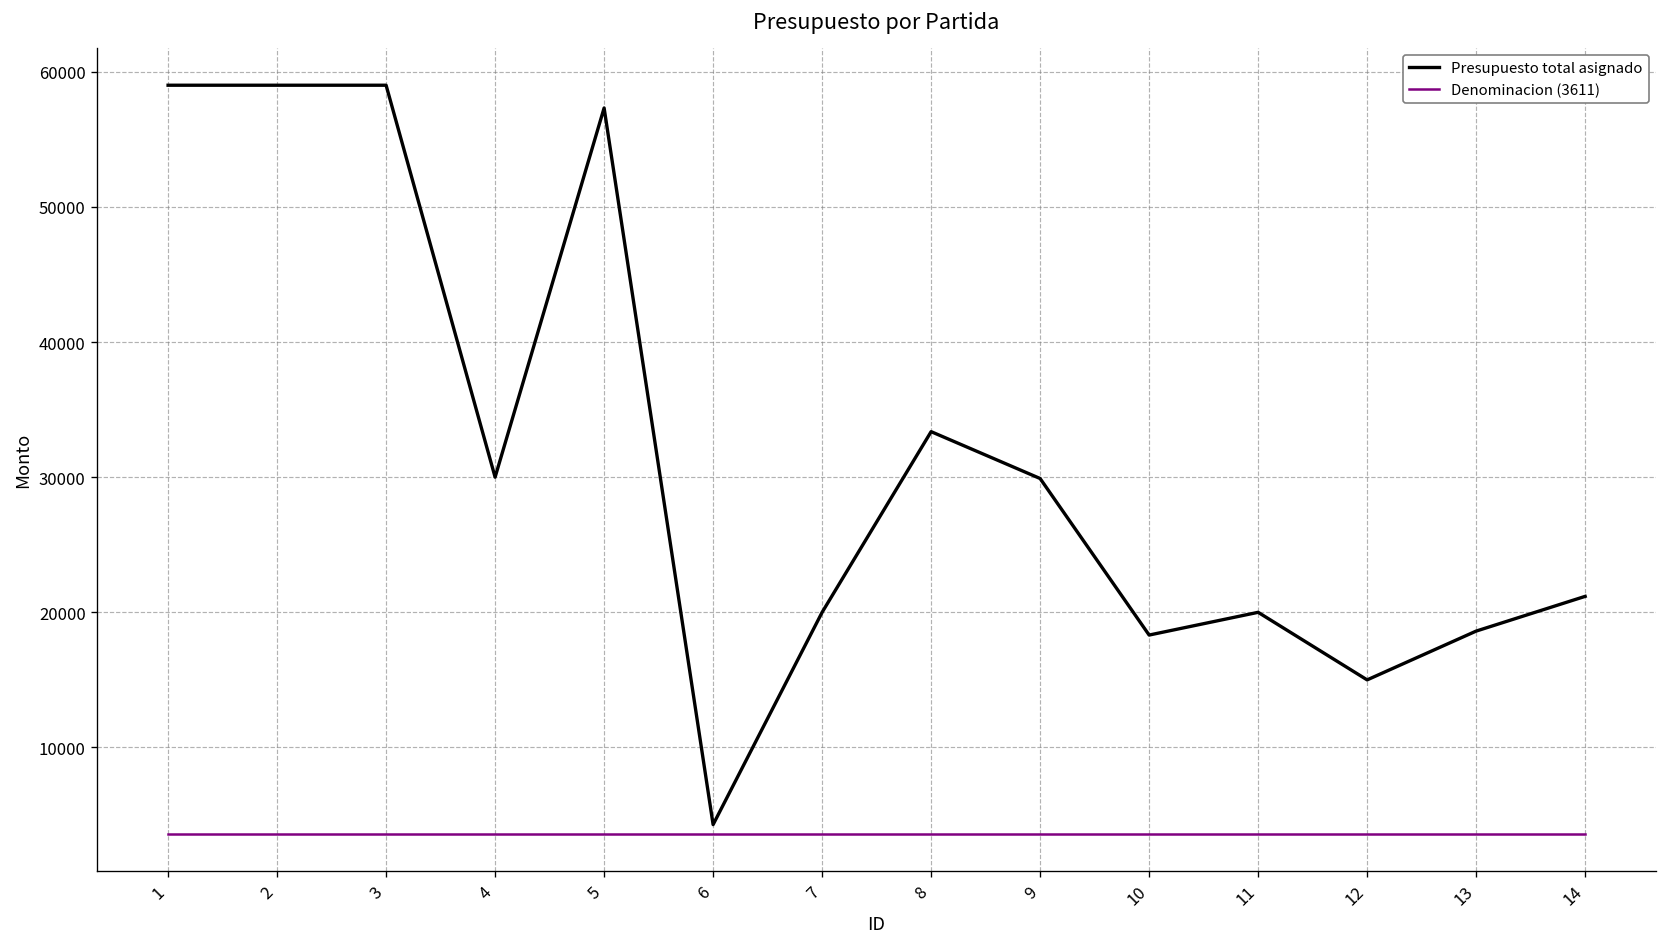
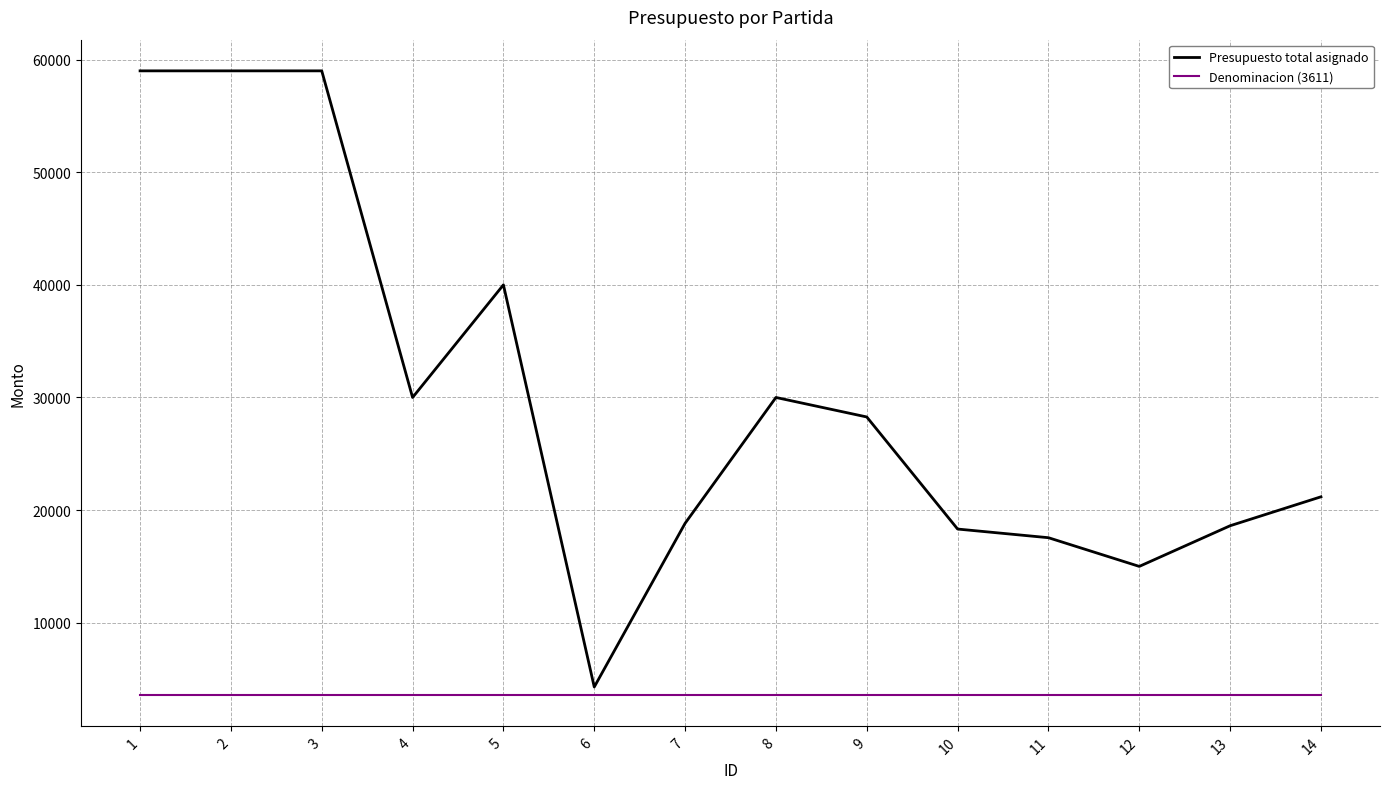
  {
    "Presupuesto total asignado": {
      "1": 59000,
      "2": 59000,
      "3": 59000,
      "4": 30000,
-     "5": 57300,
+     "5": 40000,
      "6": 4300,
-     "7": 20000,
-     "8": 33400,
-     "9": 29900,
+     "7": 18800,
+     "8": 30000,
+     "9": 28300,
      "10": 18300,
-     "11": 20000,
+     "11": 17500,
      "12": 15000,
      "13": 18600,
      "14": 21200
    },
    "Denominacion (3611)": {
      "1": 3600,
      "2": 3600,
      "3": 3600,
      "4": 3600,
      "5": 3600,
      "6": 3600,
      "7": 3600,
      "8": 3600,
      "9": 3600,
      "10": 3600,
      "11": 3600,
      "12": 3600,
      "13": 3600,
      "14": 3600
    }
  }
